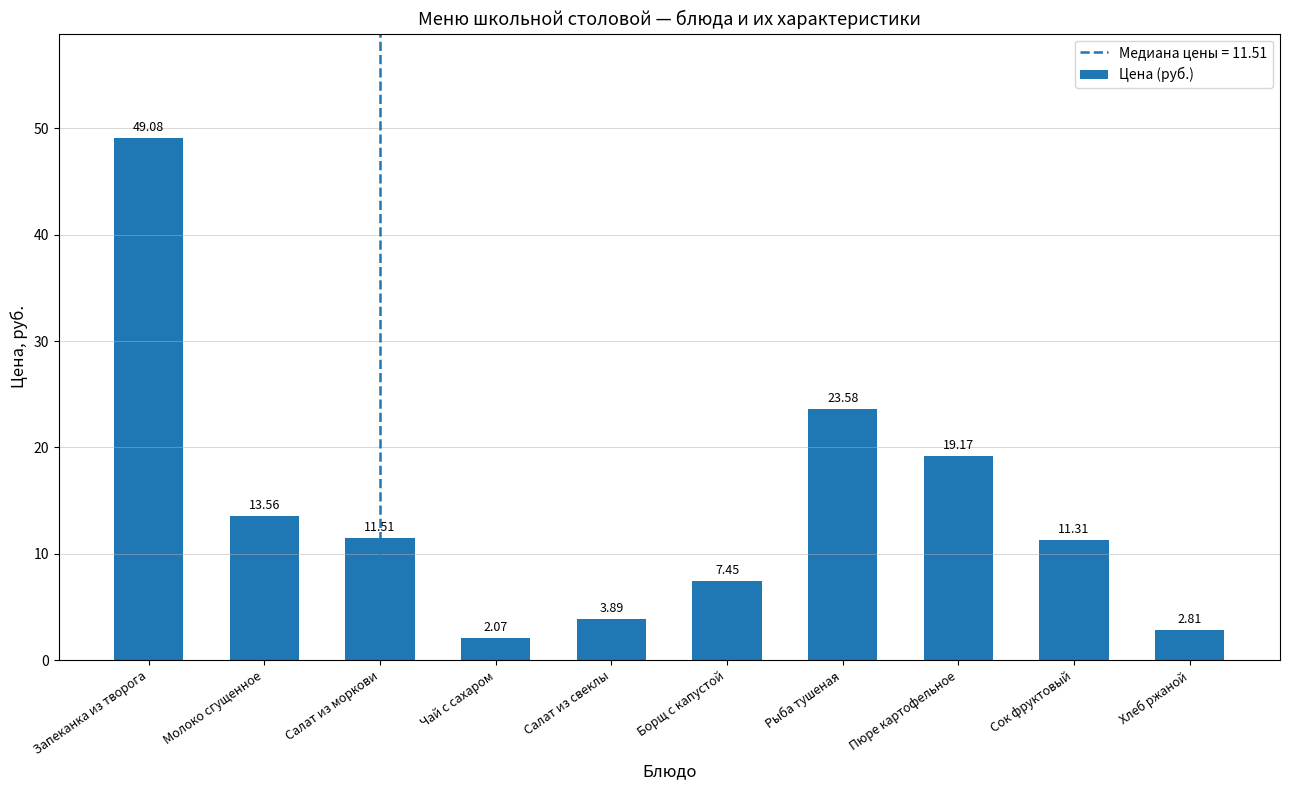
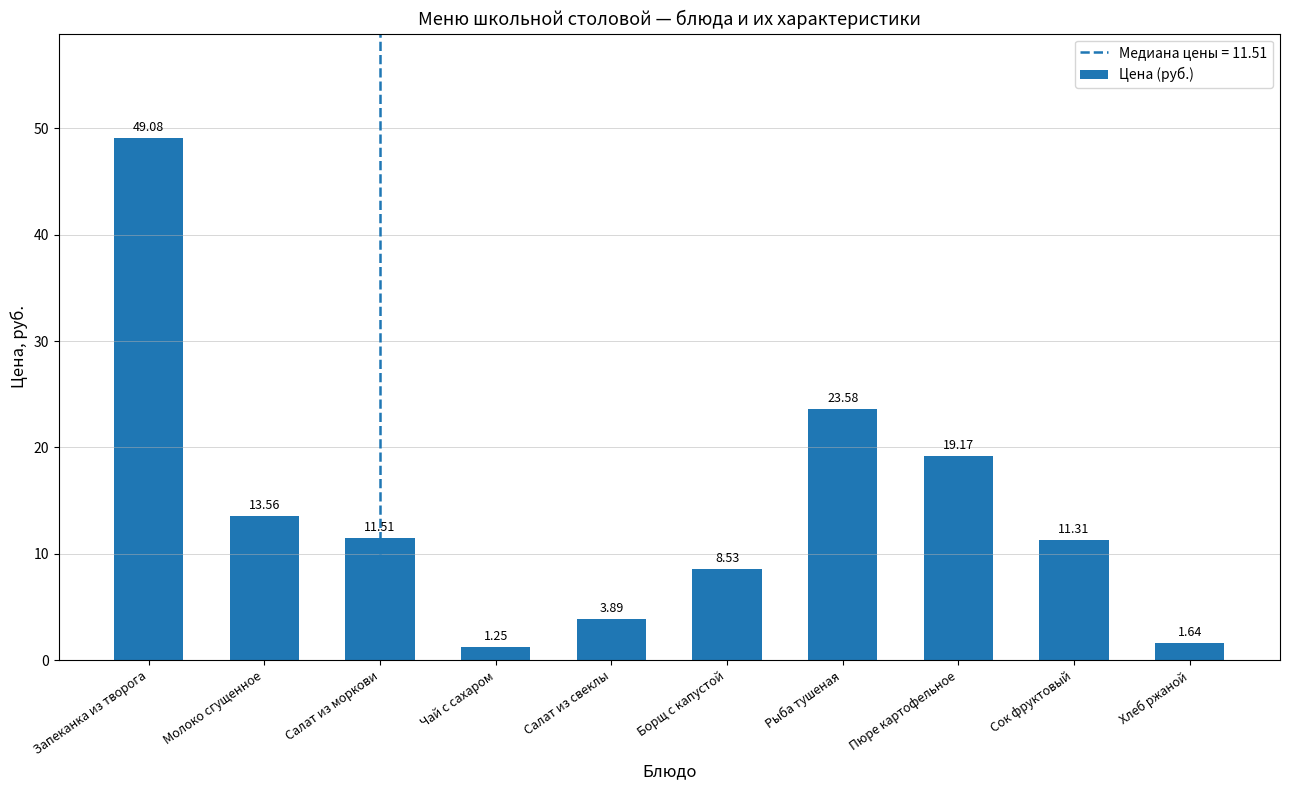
  {
    "Запеканка из творога": 49.08,
    "Молоко сгущенное": 13.56,
    "Салат из моркови": 11.51,
-   "Чай с сахаром": 2.07,
+   "Чай с сахаром": 1.25,
    "Салат из свеклы": 3.89,
-   "Борщ с капустой": 7.45,
+   "Борщ с капустой": 8.53,
    "Рыба тушеная": 23.58,
    "Пюре картофельное": 19.17,
    "Сок фруктовый": 11.31,
-   "Хлеб ржаной": 2.81
+   "Хлеб ржаной": 1.64
  }
